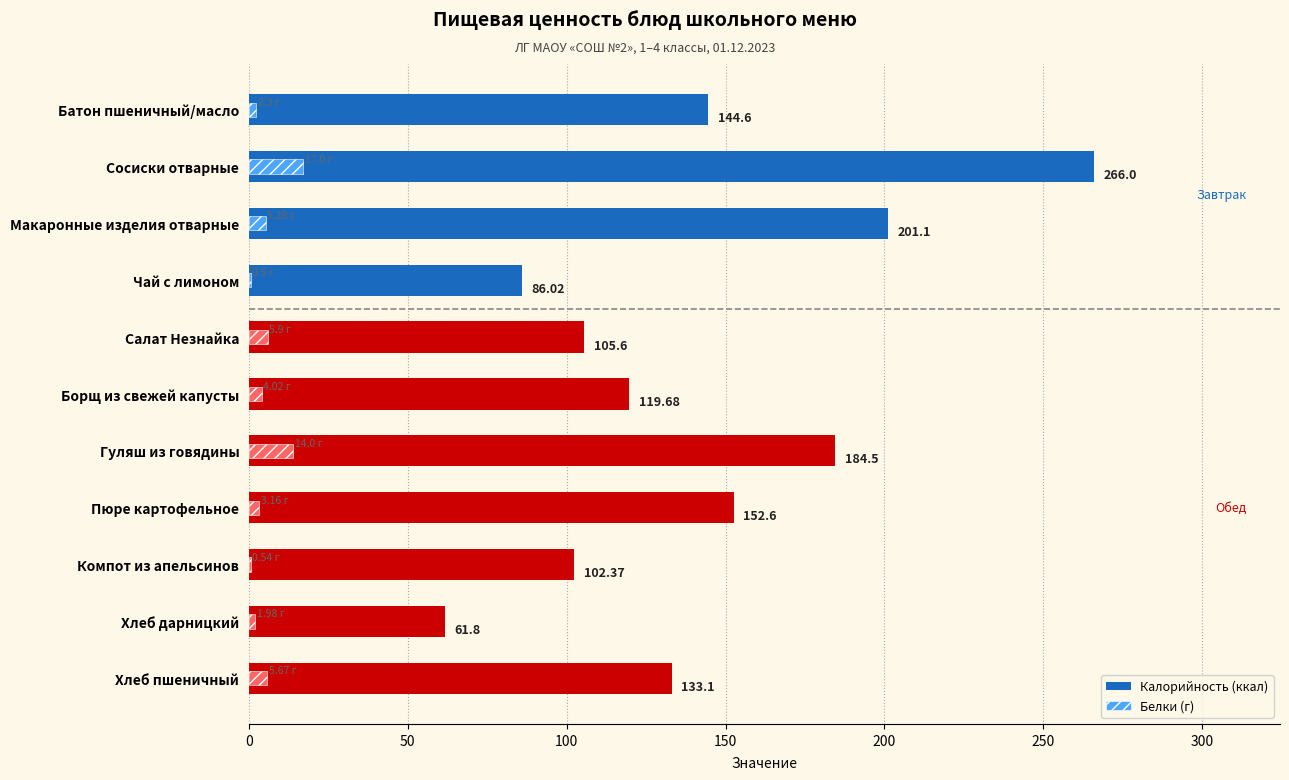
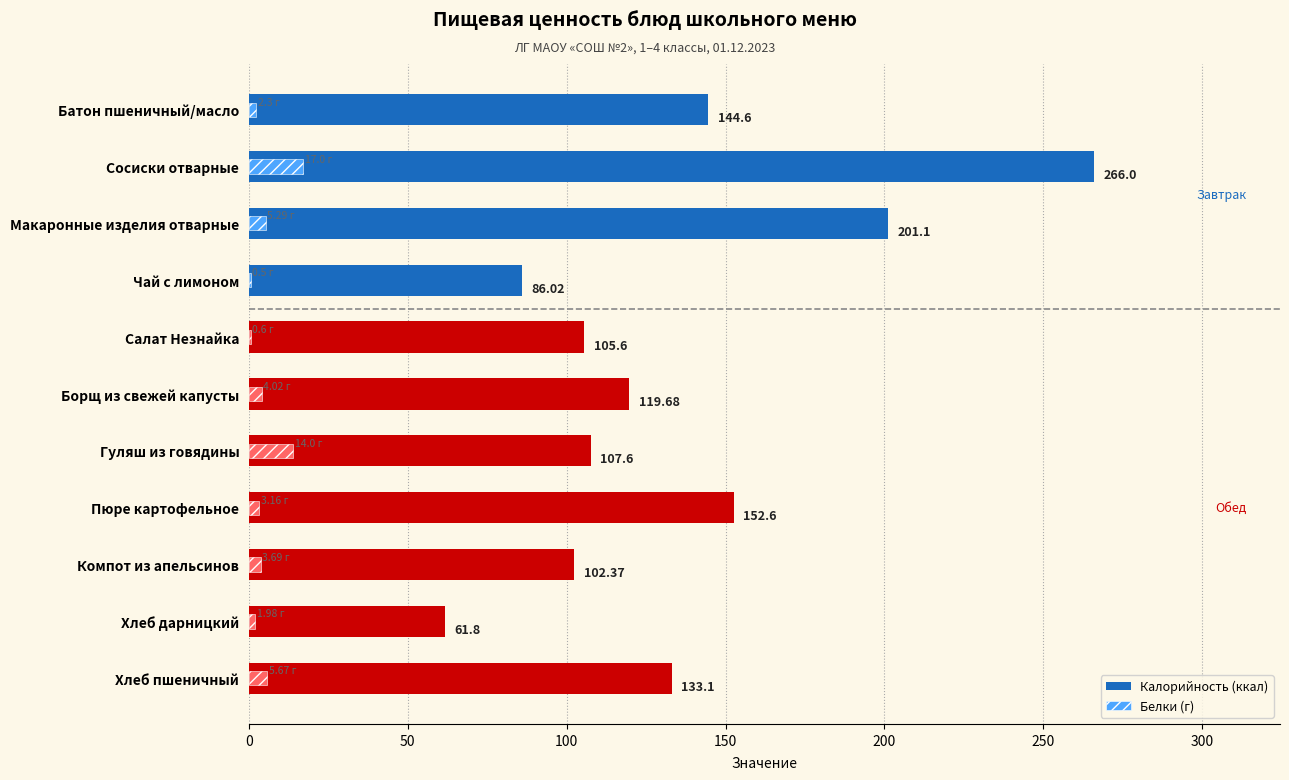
  {
    "Калорийность (ккал)": {
      "Батон пшеничный/масло": 144.6,
      "Сосиски отварные": 266.0,
      "Макаронные изделия отварные": 201.1,
      "Чай с лимоном": 86.02,
      "Салат Незнайка": 105.6,
      "Борщ из свежей капусты": 119.68,
-     "Гуляш из говядины": 184.5,
+     "Гуляш из говядины": 107.6,
      "Пюре картофельное": 152.6,
      "Компот из апельсинов": 102.37,
      "Хлеб дарницкий": 61.8,
      "Хлеб пшеничный": 133.1
    },
    "Белки (г)": {
      "Чай с лимоном": 0.5,
-     "Салат Незнайка": 5.9,
-     "Компот из апельсинов": 0.54
+     "Салат Незнайка": 0.6,
+     "Компот из апельсинов": 3.69
    }
  }
